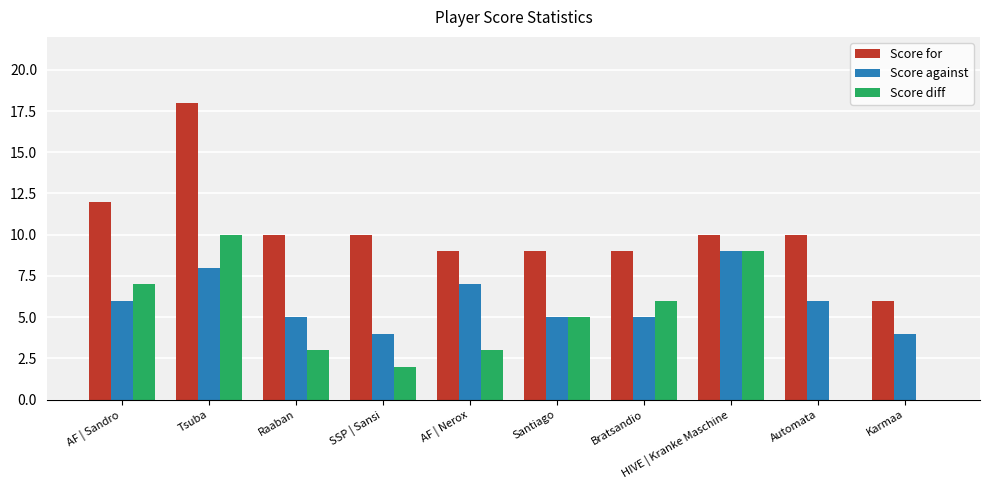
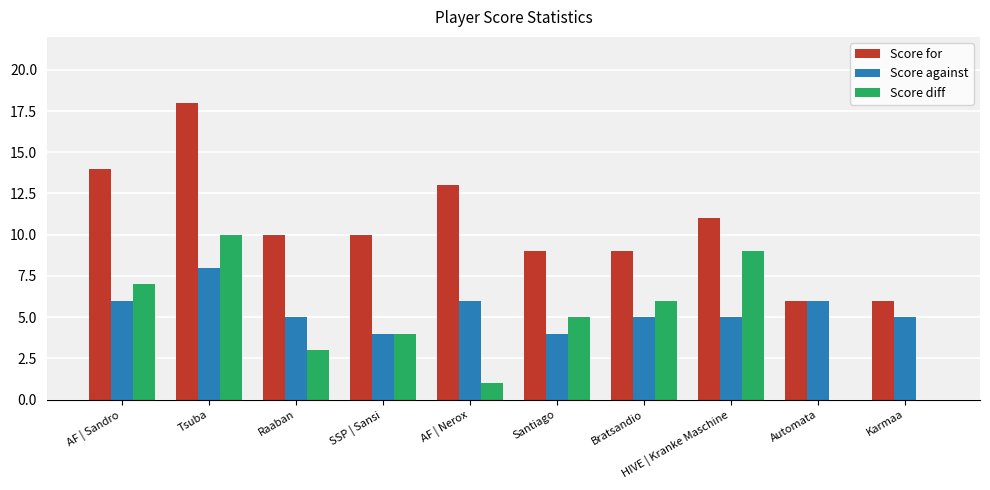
  {
    "Score for": {
-     "AF | Sandro": 12,
+     "AF | Sandro": 14,
      "Tsuba": 18,
      "Raaban": 10,
      "SSP | Sansi": 10,
-     "AF | Nerox": 9,
+     "AF | Nerox": 13,
      "Santiago": 9,
      "Bratsandio": 9,
-     "HIVE | Kranke Maschine": 10,
-     "Automata": 10,
+     "HIVE | Kranke Maschine": 11,
+     "Automata": 6,
      "Karmaa": 6
    },
    "Score against": {
      "AF | Sandro": 6,
      "Tsuba": 8,
      "Raaban": 5,
      "SSP | Sansi": 4,
-     "AF | Nerox": 7,
-     "Santiago": 5,
+     "AF | Nerox": 6,
+     "Santiago": 4,
      "Bratsandio": 5,
-     "HIVE | Kranke Maschine": 9,
+     "HIVE | Kranke Maschine": 5,
      "Automata": 6,
-     "Karmaa": 4
+     "Karmaa": 5
    },
    "Score diff": {
      "AF | Sandro": 7,
      "Tsuba": 10,
      "Raaban": 3,
-     "SSP | Sansi": 2,
-     "AF | Nerox": 3,
+     "SSP | Sansi": 4,
+     "AF | Nerox": 1,
      "Santiago": 5,
      "Bratsandio": 6,
      "HIVE | Kranke Maschine": 9,
      "Automata": 0,
      "Karmaa": 0
    }
  }
